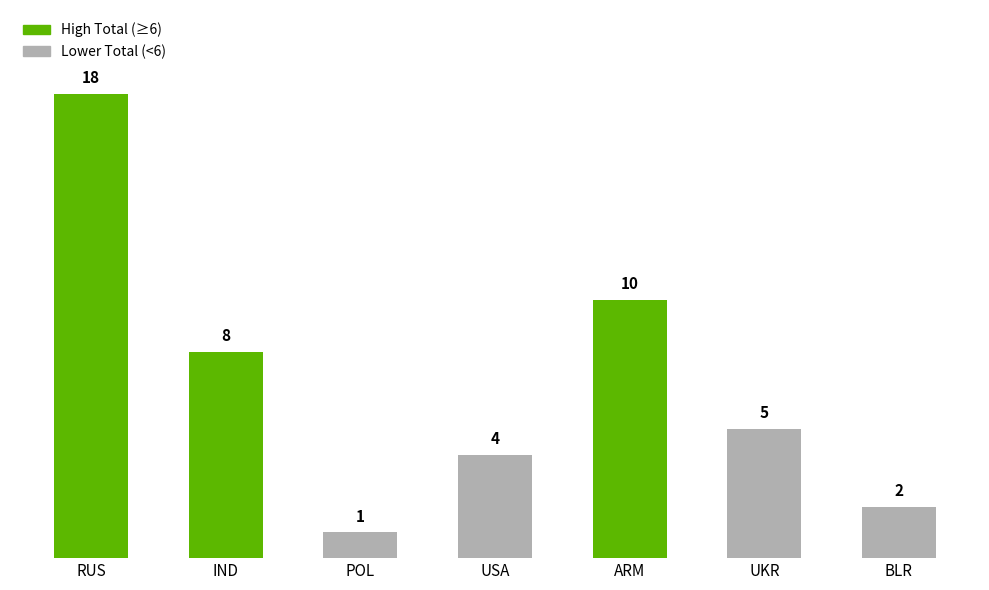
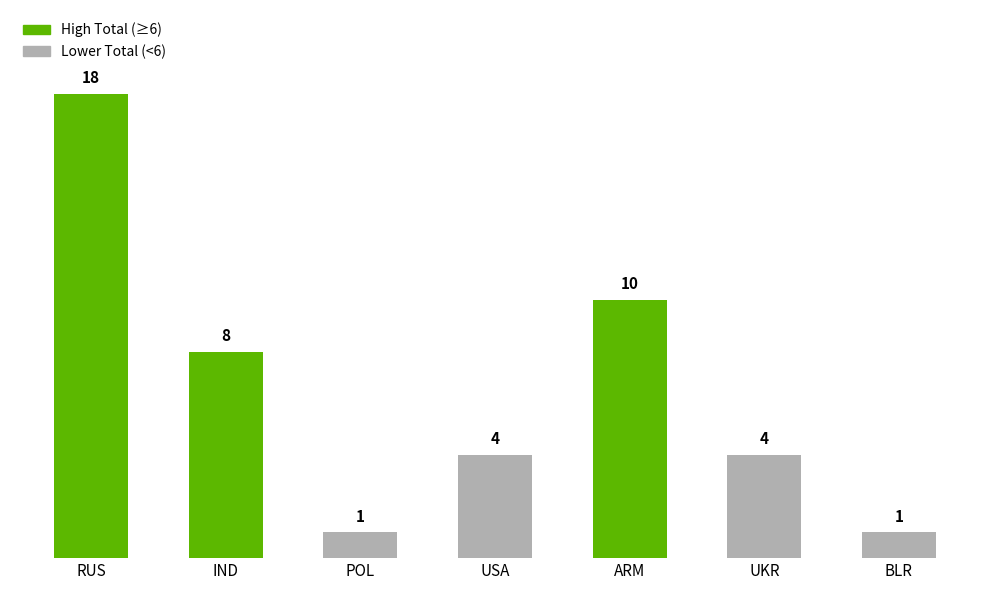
  {
    "RUS": 18,
    "IND": 8,
    "POL": 1,
    "USA": 4,
    "ARM": 10,
-   "UKR": 5,
-   "BLR": 2
+   "UKR": 4,
+   "BLR": 1
  }
